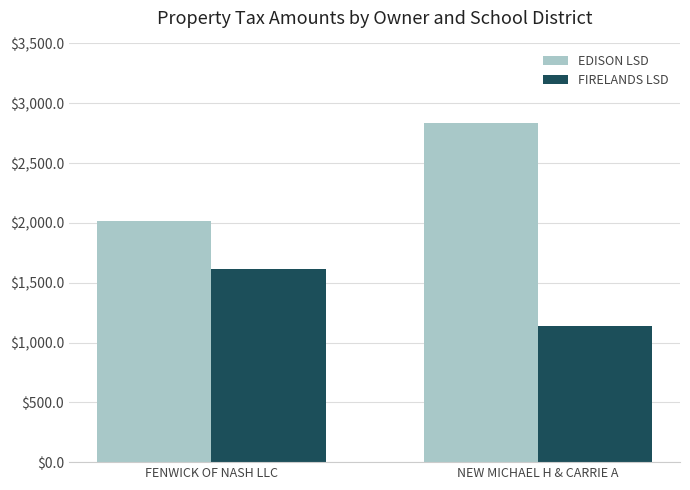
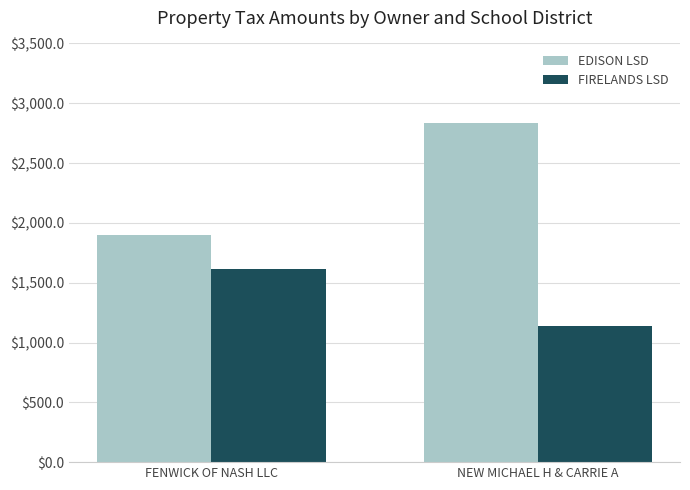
  {
    "EDISON LSD": {
-     "FENWICK OF NASH LLC": "$2,010",
+     "FENWICK OF NASH LLC": "$1,900",
      "NEW MICHAEL H & CARRIE A": "$2,840"
    },
    "FIRELANDS LSD": {
      "FENWICK OF NASH LLC": "$1,620",
      "NEW MICHAEL H & CARRIE A": "$1,140"
    }
  }
